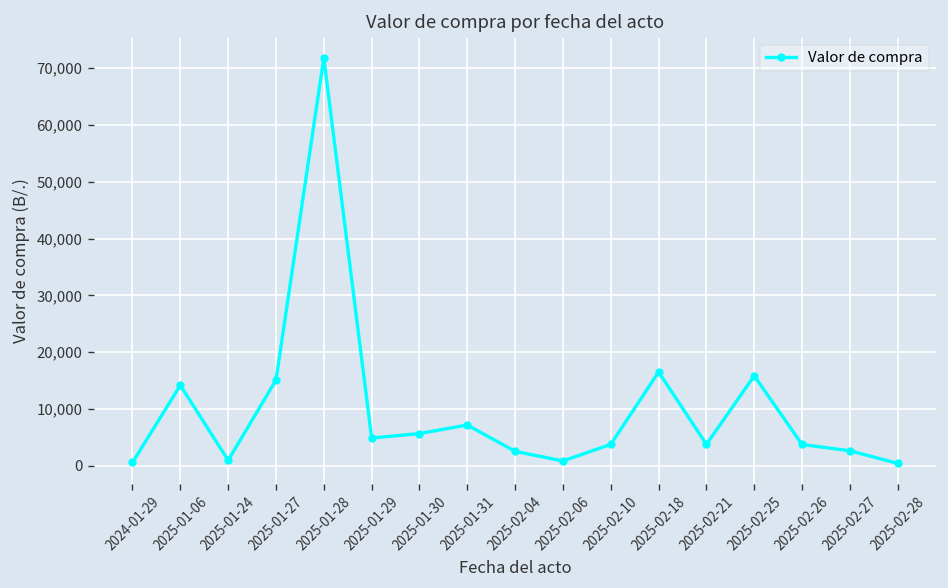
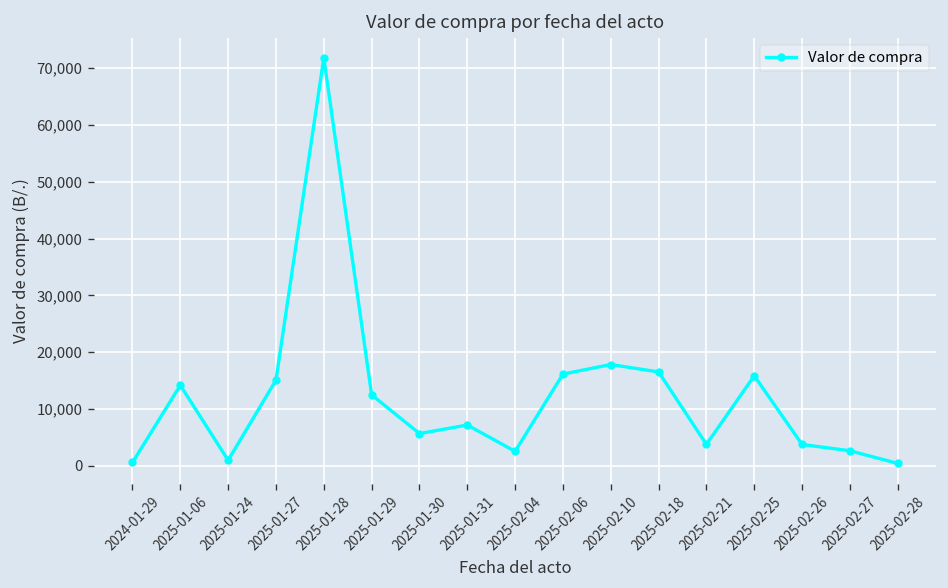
  {
    "2024-01-29": "1,000",
    "2025-01-06": "14,000",
    "2025-01-24": "1,000",
    "2025-01-27": "15,000",
    "2025-01-28": "72,000",
-   "2025-01-29": "5,000",
+   "2025-01-29": "13,000",
    "2025-01-30": "6,000",
    "2025-01-31": "7,000",
    "2025-02-04": "3,000",
-   "2025-02-06": "1,000",
-   "2025-02-10": "4,000",
+   "2025-02-06": "16,000",
+   "2025-02-10": "18,000",
    "2025-02-18": "17,000",
    "2025-02-21": "4,000",
    "2025-02-25": "16,000",
    "2025-02-26": "4,000",
    "2025-02-27": "3,000",
    "2025-02-28": "0"
  }
